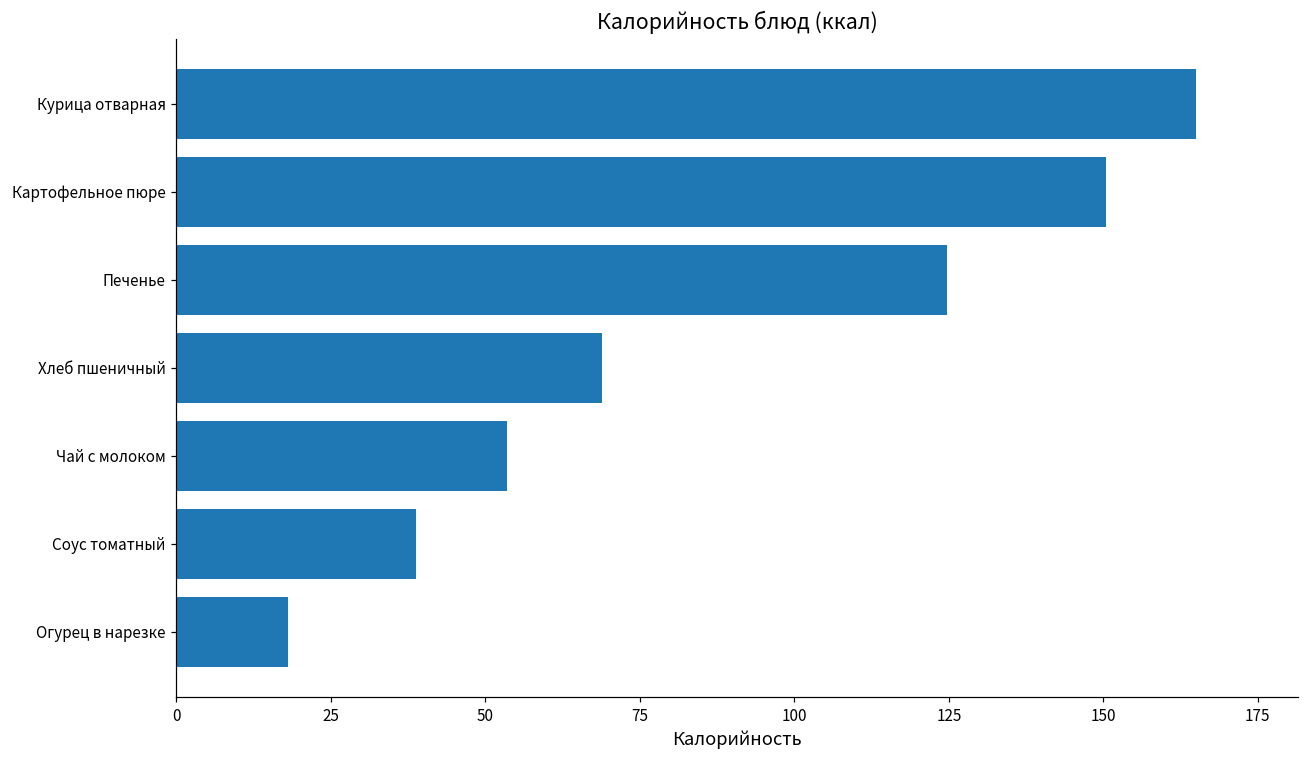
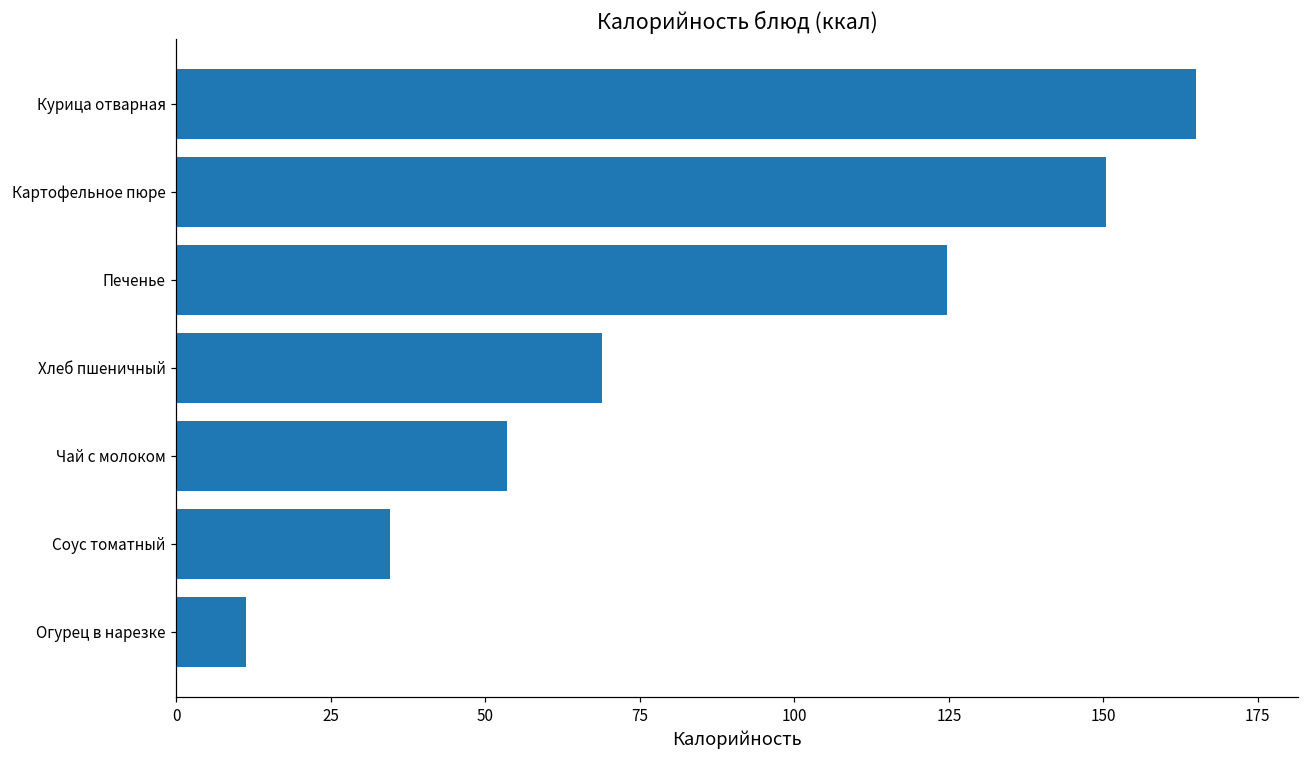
  {
    "Курица отварная": 165,
    "Картофельное пюре": 151,
    "Печенье": 125,
    "Хлеб пшеничный": 69,
    "Чай с молоком": 54,
-   "Соус томатный": 39,
-   "Огурец в нарезке": 18
+   "Соус томатный": 35,
+   "Огурец в нарезке": 11
  }
